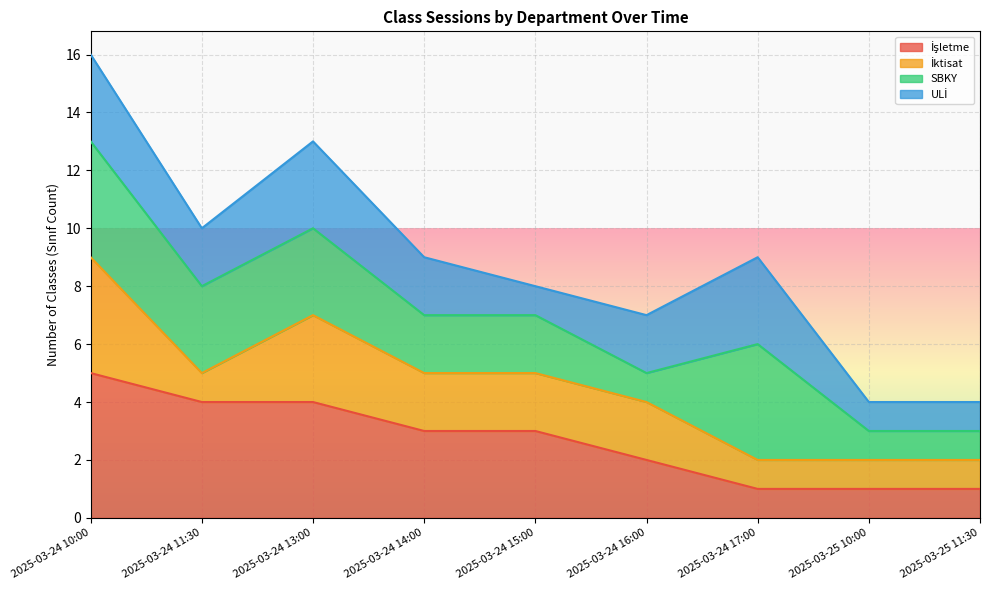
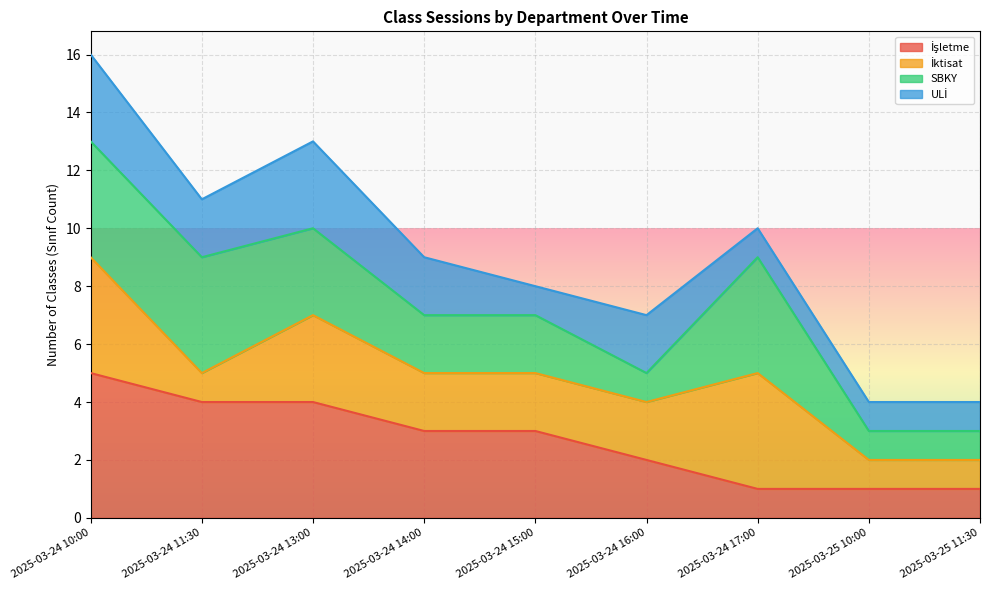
  {
    "İşletme": {
      "2025-03-24 10:00": 5,
      "2025-03-24 11:30": 4,
      "2025-03-24 13:00": 4,
      "2025-03-24 14:00": 3,
      "2025-03-24 15:00": 3,
      "2025-03-24 16:00": 2,
      "2025-03-24 17:00": 1,
      "2025-03-25 10:00": 1,
      "2025-03-25 11:30": 1
    },
    "İktisat": {
      "2025-03-24 10:00": 4,
      "2025-03-24 11:30": 1,
      "2025-03-24 13:00": 3,
      "2025-03-24 14:00": 2,
      "2025-03-24 15:00": 2,
      "2025-03-24 16:00": 2,
-     "2025-03-24 17:00": 1,
+     "2025-03-24 17:00": 4,
      "2025-03-25 10:00": 1,
      "2025-03-25 11:30": 1
    },
    "SBKY": {
      "2025-03-24 10:00": 4,
-     "2025-03-24 11:30": 3,
+     "2025-03-24 11:30": 4,
      "2025-03-24 13:00": 3,
      "2025-03-24 14:00": 2,
      "2025-03-24 15:00": 2,
      "2025-03-24 16:00": 1,
      "2025-03-24 17:00": 4,
      "2025-03-25 10:00": 1,
      "2025-03-25 11:30": 1
    },
    "ULİ": {
      "2025-03-24 10:00": 3,
      "2025-03-24 11:30": 2,
      "2025-03-24 13:00": 3,
      "2025-03-24 14:00": 2,
      "2025-03-24 15:00": 1,
      "2025-03-24 16:00": 2,
-     "2025-03-24 17:00": 3,
+     "2025-03-24 17:00": 1,
      "2025-03-25 10:00": 1,
      "2025-03-25 11:30": 1
    }
  }
